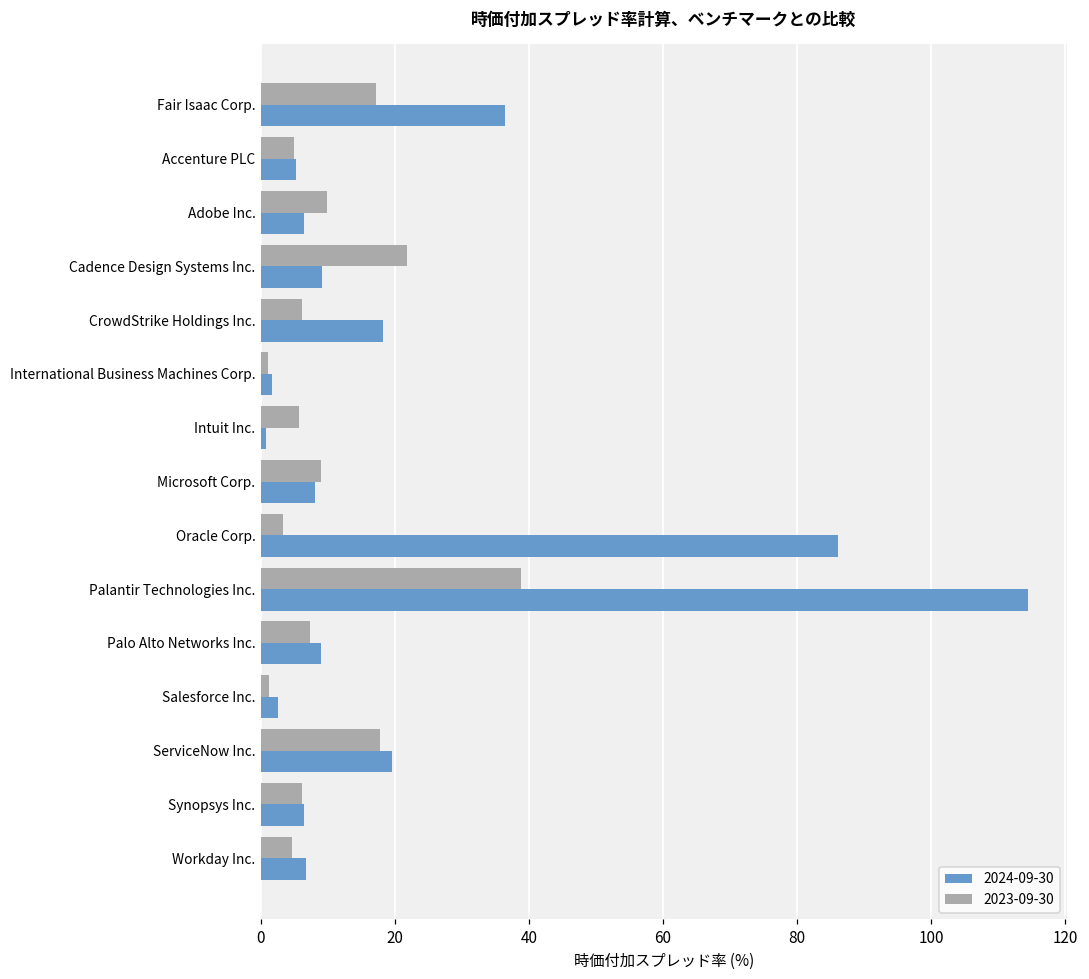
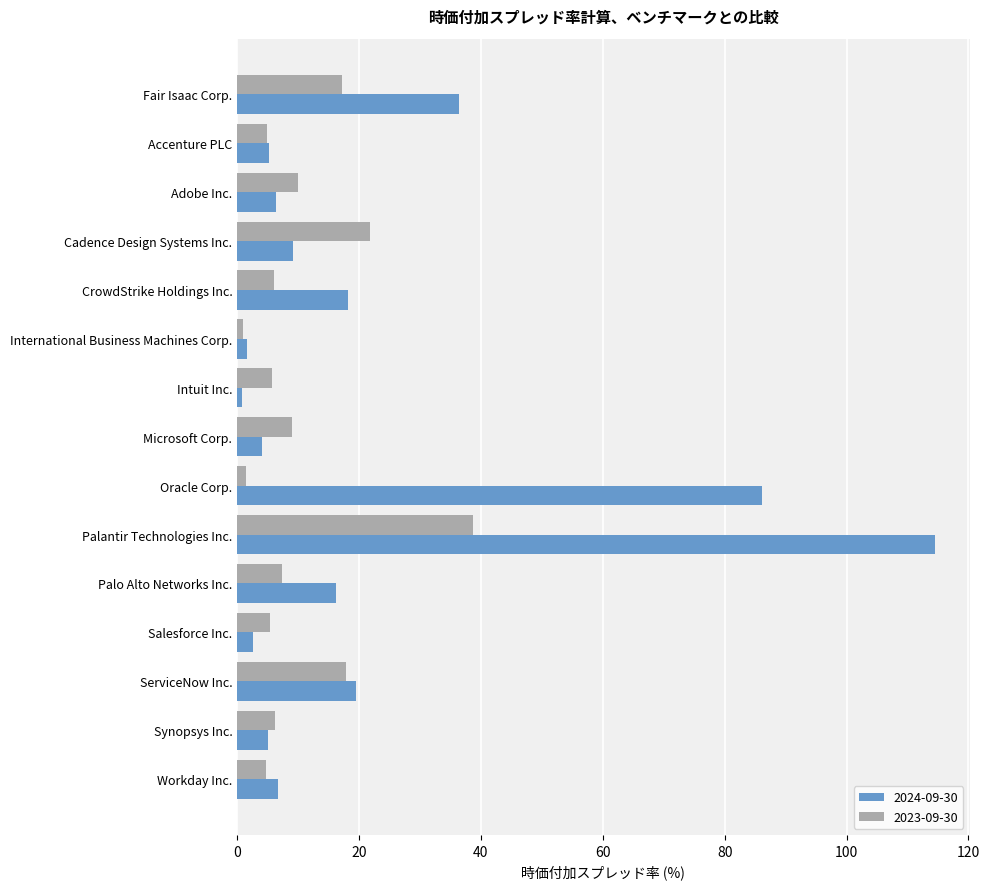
  {
    "2024-09-30": {
      "Fair Isaac Corp.": 36,
      "Accenture PLC": 5,
      "Adobe Inc.": 6,
      "Cadence Design Systems Inc.": 9,
      "CrowdStrike Holdings Inc.": 18,
      "International Business Machines Corp.": 2,
      "Intuit Inc.": 1,
-     "Microsoft Corp.": 8,
+     "Microsoft Corp.": 4,
      "Oracle Corp.": 86,
      "Palantir Technologies Inc.": 114,
-     "Palo Alto Networks Inc.": 9,
+     "Palo Alto Networks Inc.": 16,
      "Salesforce Inc.": 3,
      "ServiceNow Inc.": 20,
-     "Synopsys Inc.": 6,
+     "Synopsys Inc.": 5,
      "Workday Inc.": 7
    },
    "2023-09-30": {
      "Fair Isaac Corp.": 17,
      "Accenture PLC": 5,
      "Adobe Inc.": 10,
      "Cadence Design Systems Inc.": 22,
      "CrowdStrike Holdings Inc.": 6,
      "International Business Machines Corp.": 1,
      "Intuit Inc.": 6,
      "Microsoft Corp.": 9,
-     "Oracle Corp.": 3,
+     "Oracle Corp.": 1,
      "Palantir Technologies Inc.": 39,
      "Palo Alto Networks Inc.": 7,
-     "Salesforce Inc.": 1,
+     "Salesforce Inc.": 5,
      "ServiceNow Inc.": 18,
      "Synopsys Inc.": 6,
      "Workday Inc.": 5
    }
  }
